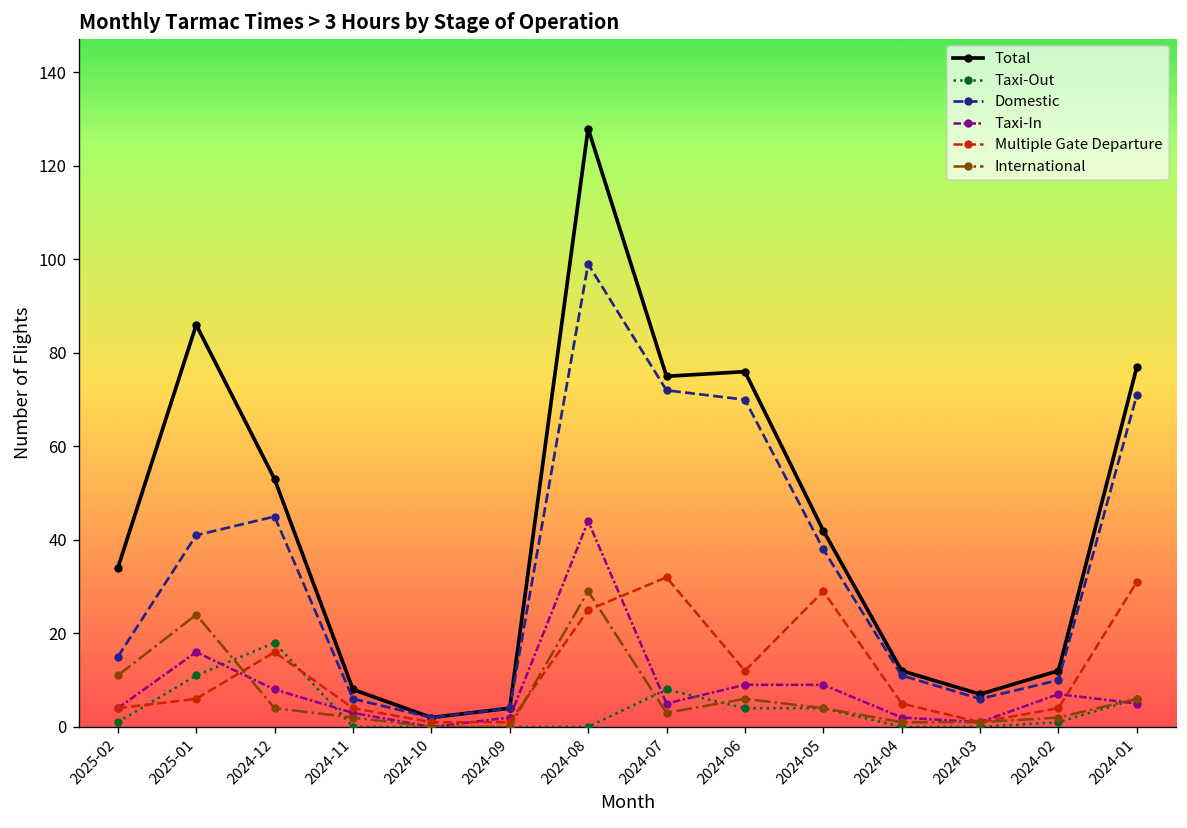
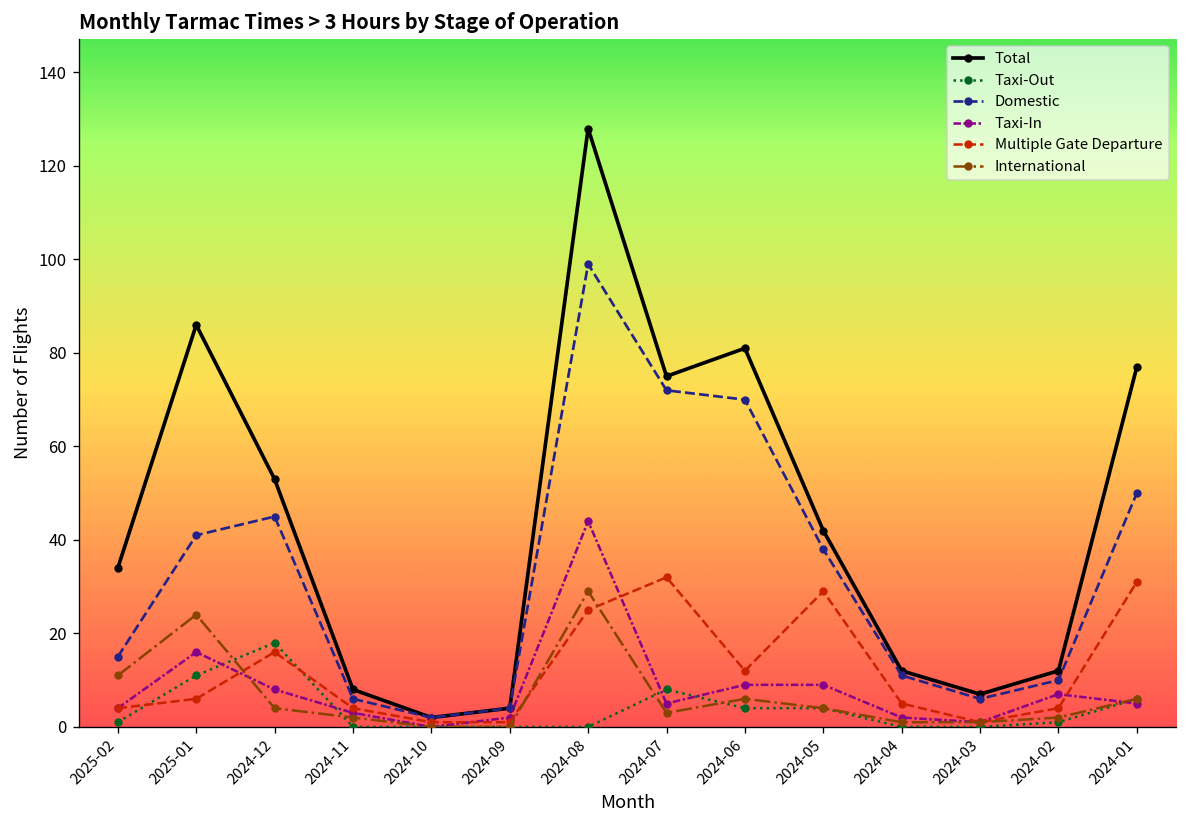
  {
    "Total": {
      "2025-02": 34,
      "2025-01": 86,
      "2024-12": 53,
      "2024-11": 8,
      "2024-08": 128,
      "2024-07": 75,
-     "2024-06": 76,
+     "2024-06": 81,
      "2024-05": 42,
      "2024-04": 12,
      "2024-03": 7,
      "2024-02": 12,
      "2024-01": 77
    },
    "Taxi-Out": {
      "2025-02": 1,
      "2025-01": 11,
      "2024-12": 18,
      "2024-11": 0,
      "2024-08": 0,
      "2024-07": 8,
      "2024-06": 4,
      "2024-04": 0,
      "2024-03": 0,
      "2024-02": 1
    },
    "Domestic": {
      "2025-02": 15,
      "2025-01": 41,
      "2024-12": 45,
      "2024-11": 6,
      "2024-08": 99,
      "2024-07": 72,
      "2024-06": 70,
      "2024-05": 38,
      "2024-04": 11,
      "2024-03": 6,
      "2024-02": 10,
-     "2024-01": 71
+     "2024-01": 50
    },
    "Taxi-In": {
      "2025-01": 16,
      "2024-12": 8,
      "2024-11": 3,
      "2024-09": 2,
      "2024-08": 44,
      "2024-07": 5,
      "2024-06": 9,
      "2024-05": 9,
      "2024-04": 2,
      "2024-02": 7,
      "2024-01": 5
    },
    "Multiple Gate Departure": {
      "2025-01": 6,
      "2024-12": 16,
      "2024-11": 4,
      "2024-10": 1,
      "2024-09": 1,
      "2024-08": 25,
      "2024-07": 32,
      "2024-06": 12,
      "2024-05": 29,
      "2024-04": 5,
      "2024-02": 4,
      "2024-01": 31
    },
    "International": {
      "2025-02": 11,
      "2025-01": 24,
      "2024-12": 4,
      "2024-11": 2,
      "2024-08": 29,
      "2024-07": 3,
      "2024-06": 6,
      "2024-04": 1,
      "2024-02": 2
    }
  }
